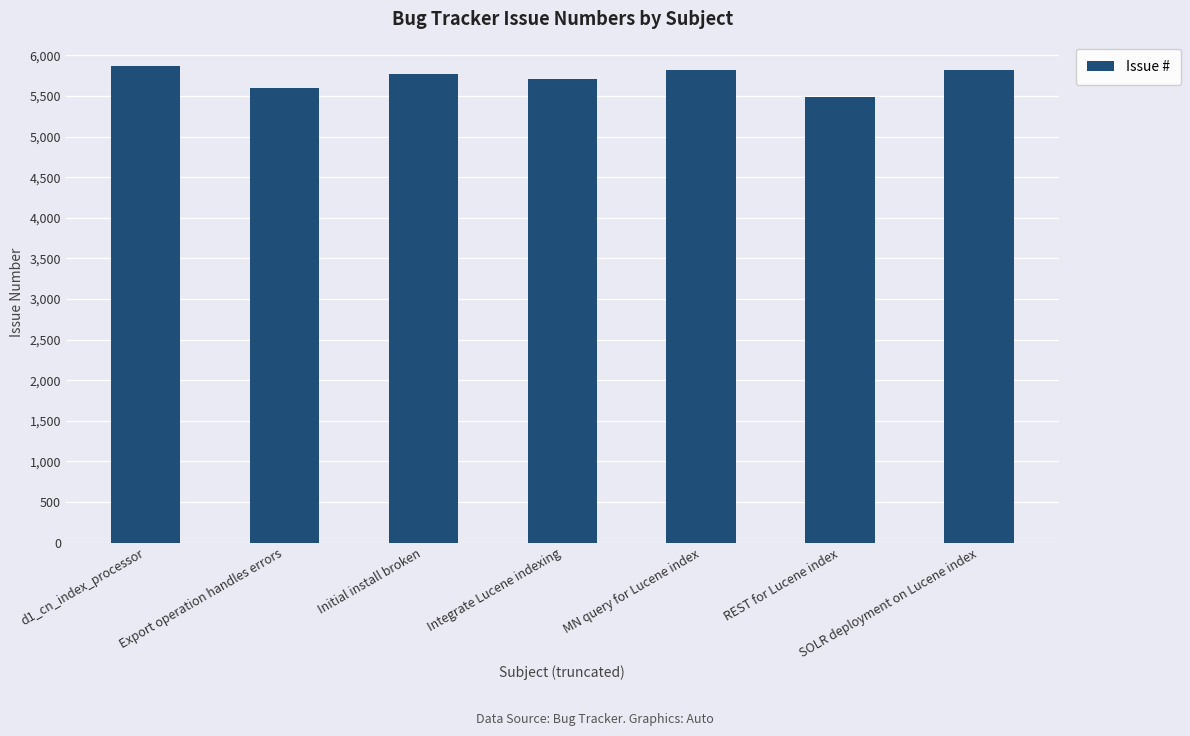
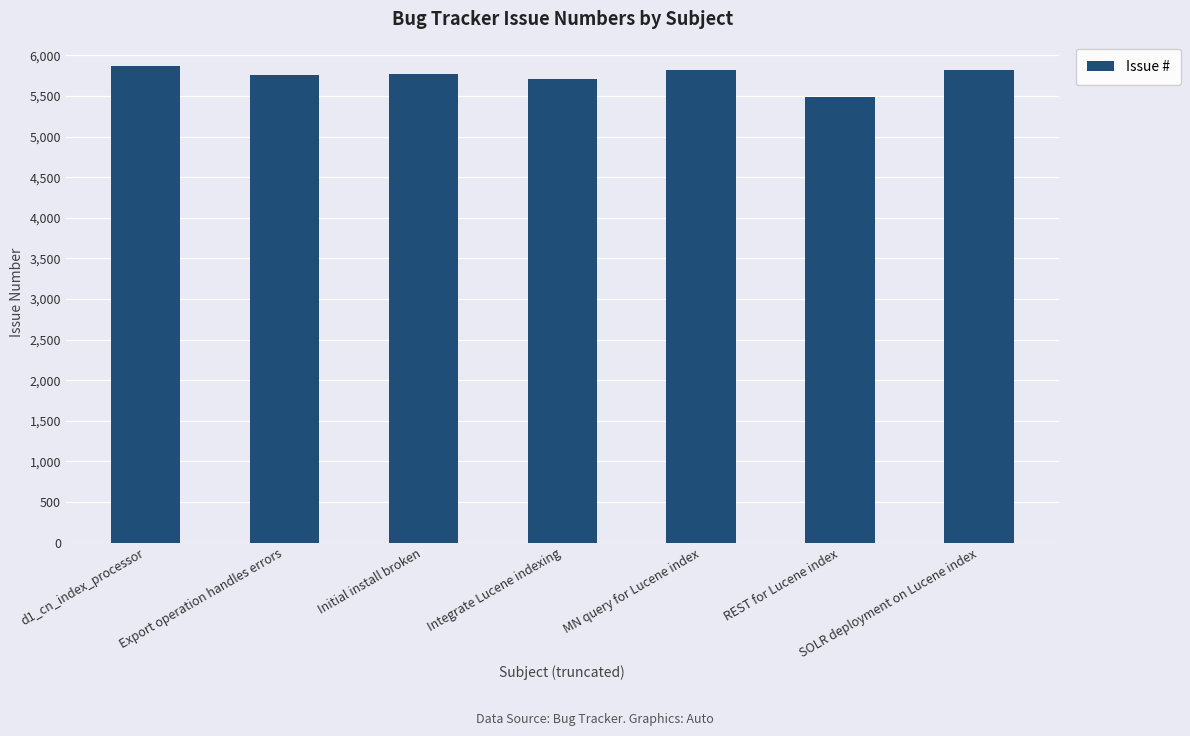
  {
    "d1_cn_index_processor": "5,900",
-   "Export operation handles errors": "5,600",
+   "Export operation handles errors": "5,800",
    "Initial install broken": "5,800",
    "Integrate Lucene indexing": "5,700",
    "MN query for Lucene index": "5,800",
    "REST for Lucene index": "5,500",
    "SOLR deployment on Lucene index": "5,800"
  }
